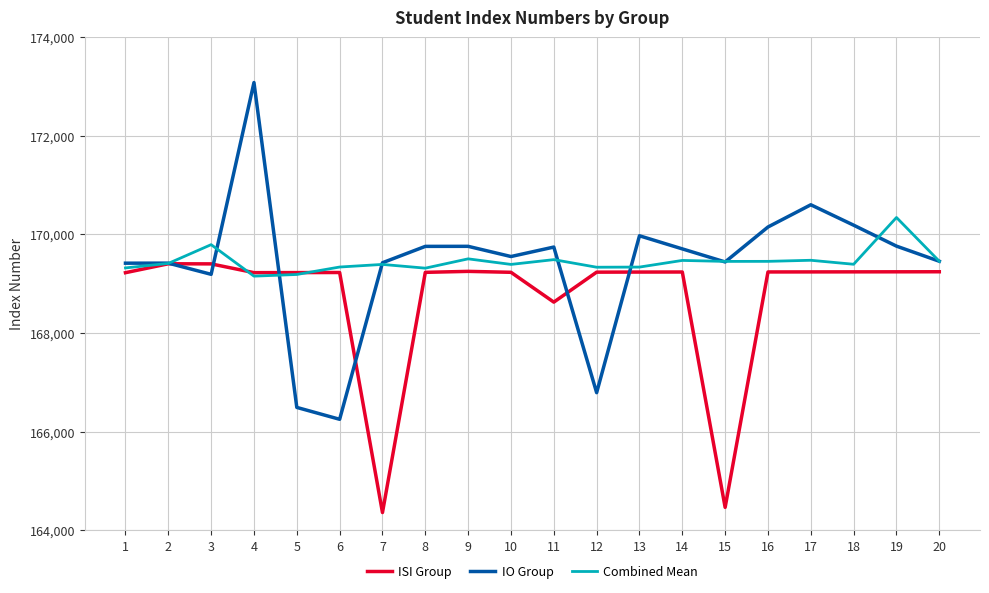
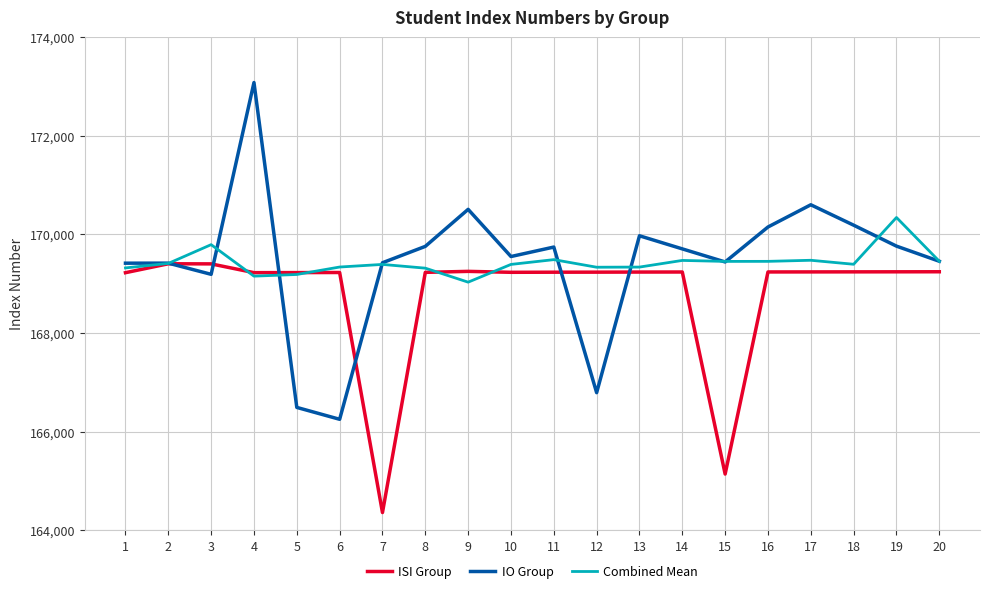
  {
    "ISI Group": {
      "1": "169,200",
      "3": "169,400",
      "4": "169,200",
      "6": "169,200",
      "7": "164,400",
      "8": "169,200",
      "9": "169,200",
      "10": "169,200",
-     "11": "168,600",
+     "11": "169,200",
      "12": "169,200",
      "13": "169,200",
      "14": "169,200",
-     "15": "164,500",
+     "15": "165,100",
      "16": "169,200",
      "17": "169,200",
      "18": "169,200",
      "19": "169,200",
      "20": "169,200"
    },
    "IO Group": {
      "1": "169,400",
      "3": "169,200",
      "4": "173,100",
      "5": "166,500",
      "6": "166,200",
      "8": "169,800",
-     "9": "169,800",
+     "9": "170,500",
      "10": "169,600",
      "11": "169,700",
      "12": "166,800",
      "13": "170,000",
      "14": "169,700",
      "16": "170,100",
      "17": "170,600",
      "18": "170,200",
      "19": "169,800"
    },
    "Combined Mean": {
      "1": "169,300",
      "3": "169,800",
      "4": "169,200",
      "6": "169,300",
      "8": "169,300",
-     "9": "169,500",
+     "9": "169,000",
      "10": "169,400",
      "11": "169,500",
      "12": "169,300",
      "13": "169,300",
      "14": "169,500",
      "16": "169,500",
      "17": "169,500",
      "18": "169,400",
      "19": "170,300"
    }
  }
